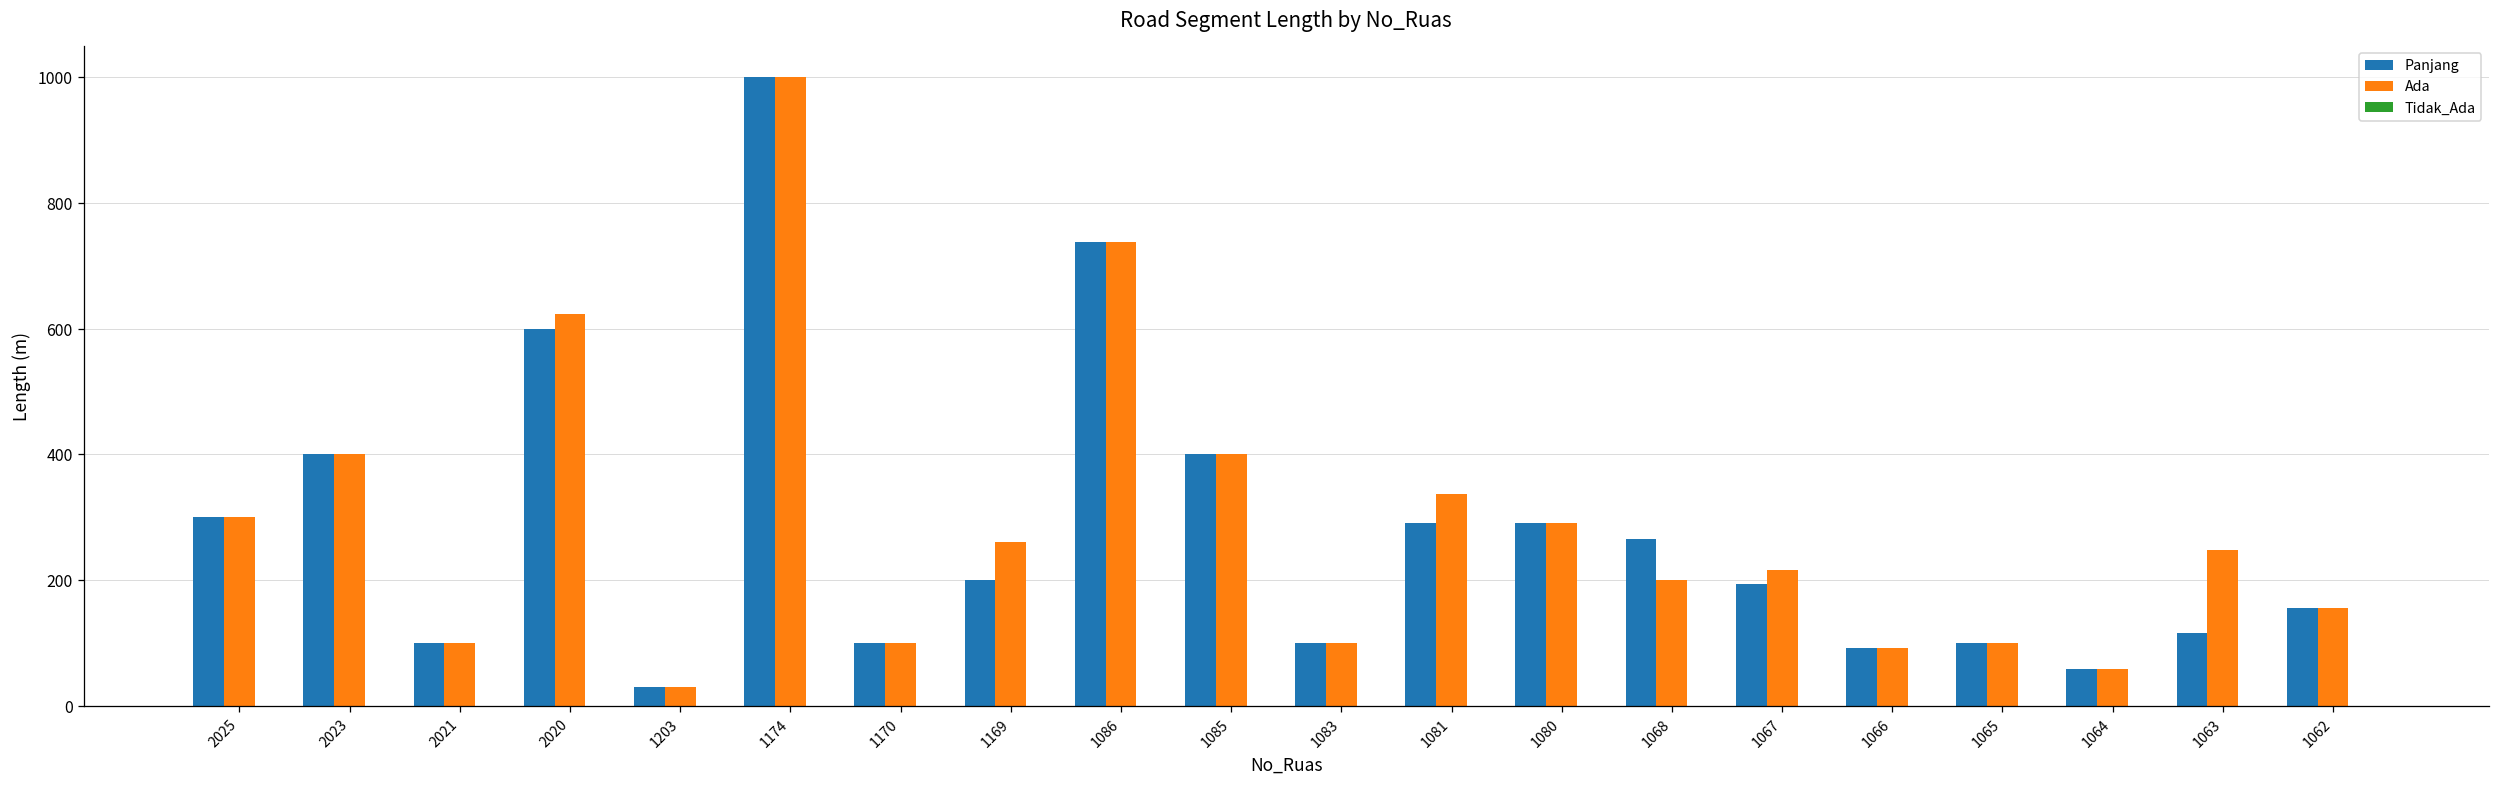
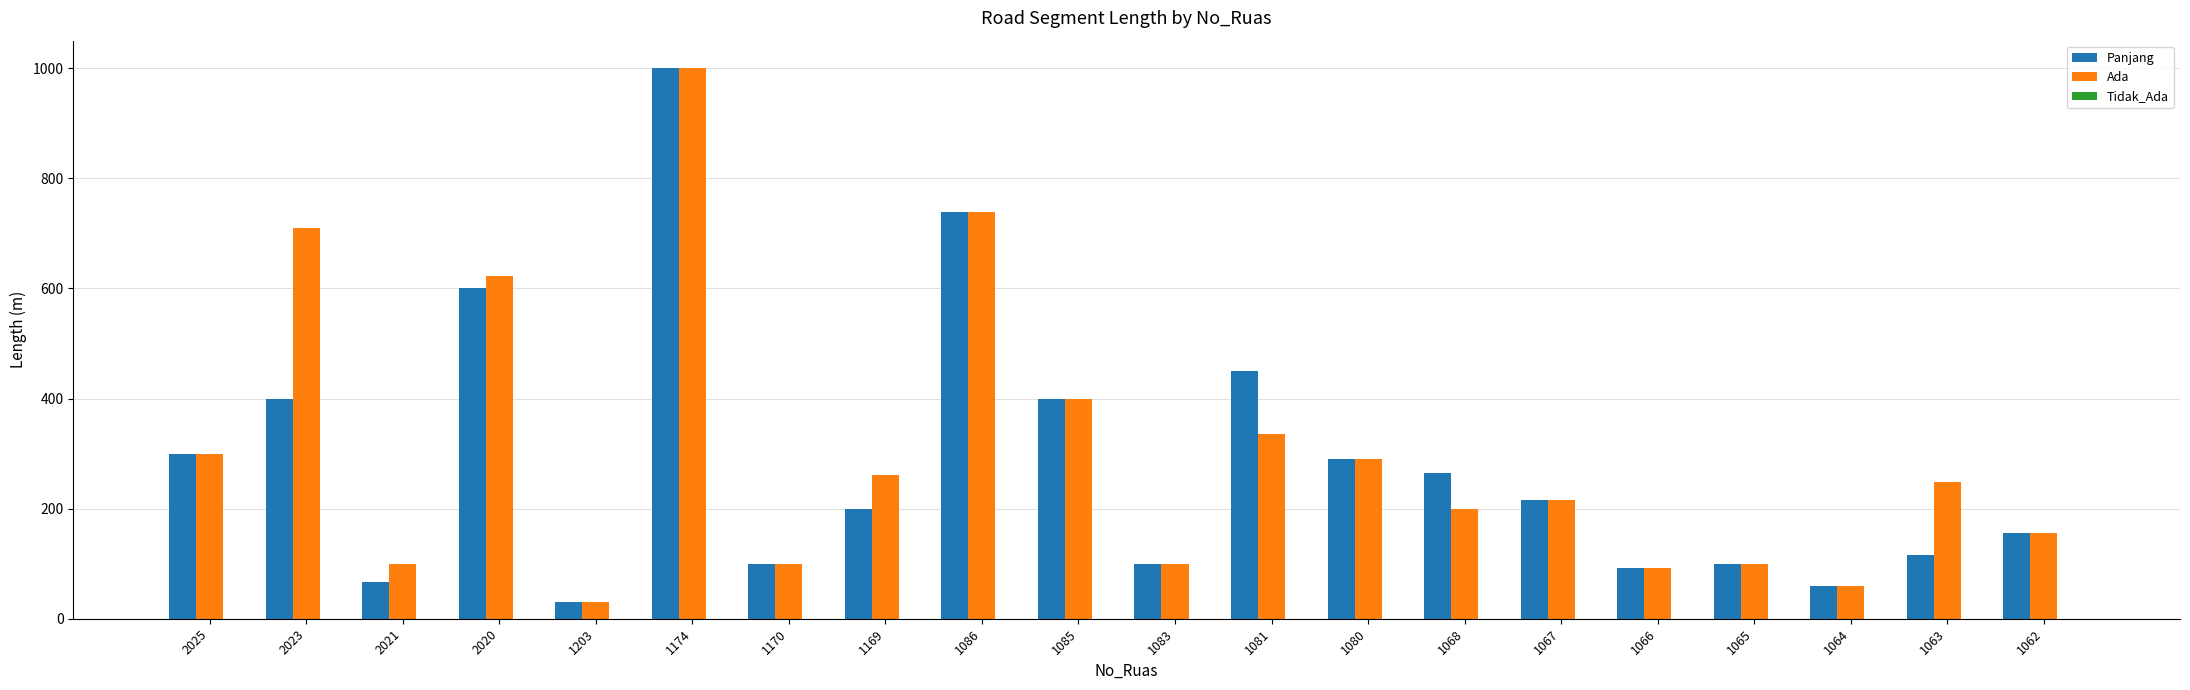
  {
    "Panjang": {
      "2025": 300,
      "2023": 400,
-     "2021": 100,
+     "2021": 70,
      "2020": 600,
      "1203": 30,
      "1174": 1000,
      "1170": 100,
      "1169": 200,
      "1086": 740,
      "1085": 400,
      "1083": 100,
-     "1081": 290,
+     "1081": 450,
      "1080": 290,
      "1068": 270,
-     "1067": 190,
+     "1067": 220,
      "1066": 90,
      "1065": 100,
      "1064": 60,
      "1063": 120,
      "1062": 160
    },
    "Ada": {
      "2025": 300,
-     "2023": 400,
+     "2023": 710,
      "2021": 100,
      "2020": 620,
      "1203": 30,
      "1174": 1000,
      "1170": 100,
      "1169": 260,
      "1086": 740,
      "1085": 400,
      "1083": 100,
      "1081": 340,
      "1080": 290,
      "1068": 200,
      "1067": 220,
      "1066": 90,
      "1065": 100,
      "1064": 60,
      "1063": 250,
      "1062": 160
    },
    "Tidak_Ada": {
      "2025": 0,
      "2023": 0,
      "2021": 0,
      "2020": 0,
      "1203": 0,
      "1174": 0,
      "1170": 0,
      "1169": 0,
      "1086": 0,
      "1085": 0,
      "1083": 0,
      "1081": 0,
      "1080": 0,
      "1068": 0,
      "1067": 0,
      "1066": 0,
      "1065": 0,
      "1064": 0,
      "1063": 0,
      "1062": 0
    }
  }
